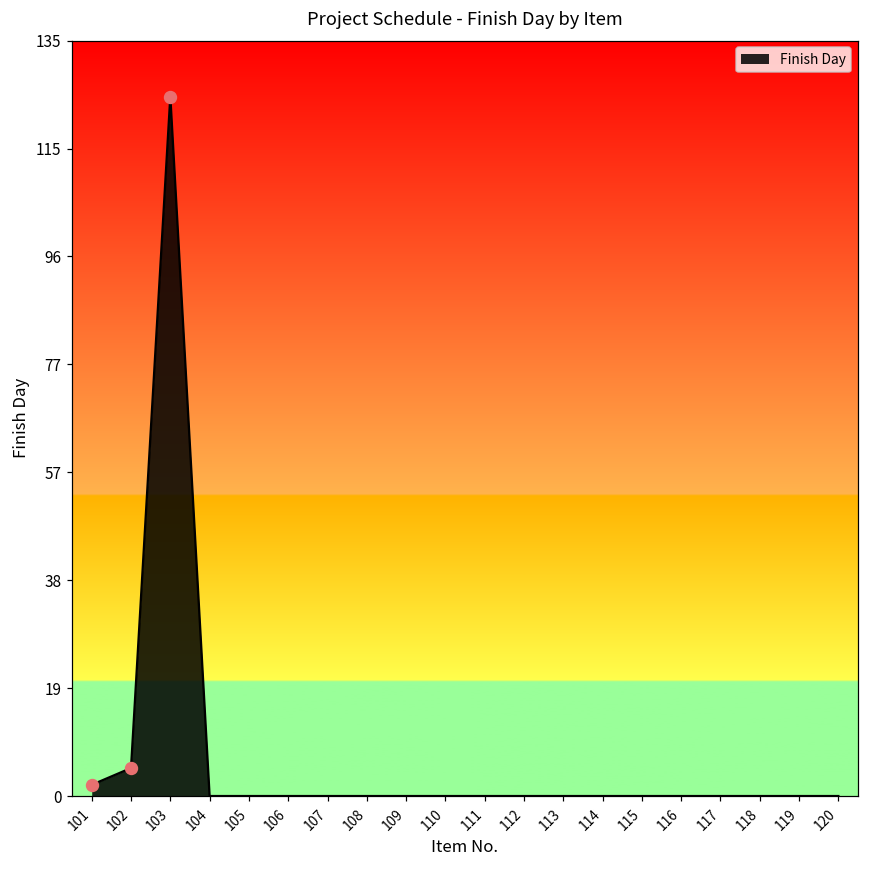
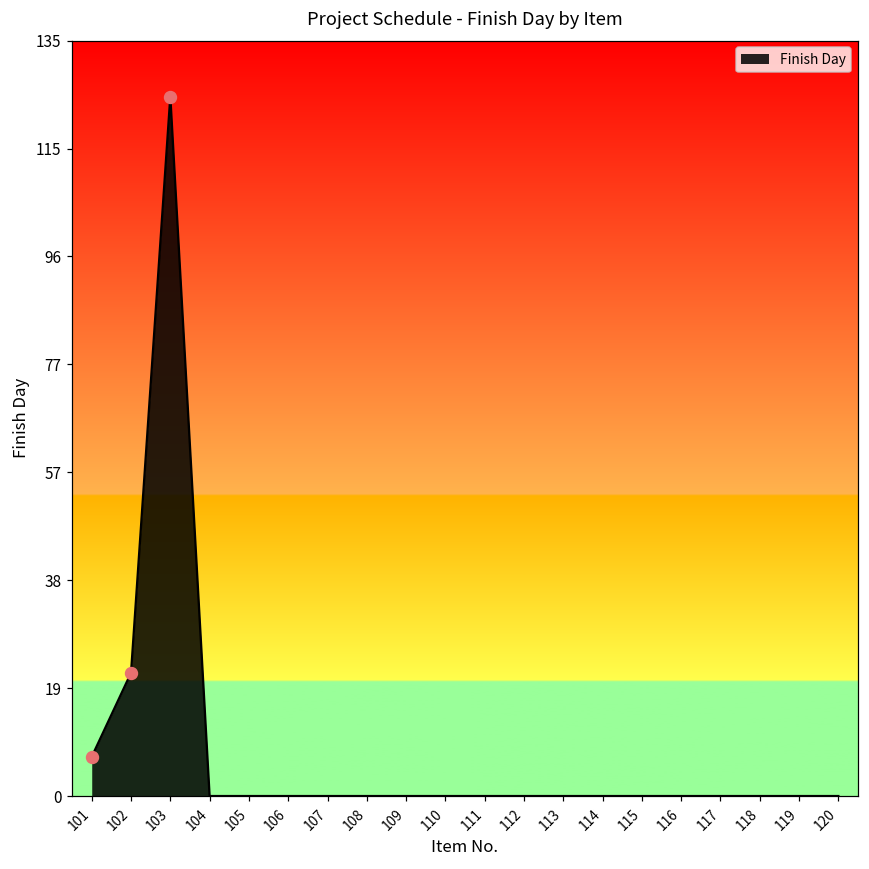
  {
    "Finish Day": {
-     "101": 2,
-     "102": 5,
+     "101": 7,
+     "102": 22,
      "104": 0,
      "105": 0,
      "106": 0,
      "107": 0,
      "108": 0,
      "109": 0,
      "110": 0,
      "111": 0,
      "112": 0,
      "113": 0,
      "114": 0,
      "115": 0,
      "116": 0,
      "117": 0,
      "118": 0,
      "119": 0,
      "120": 0
    }
  }
